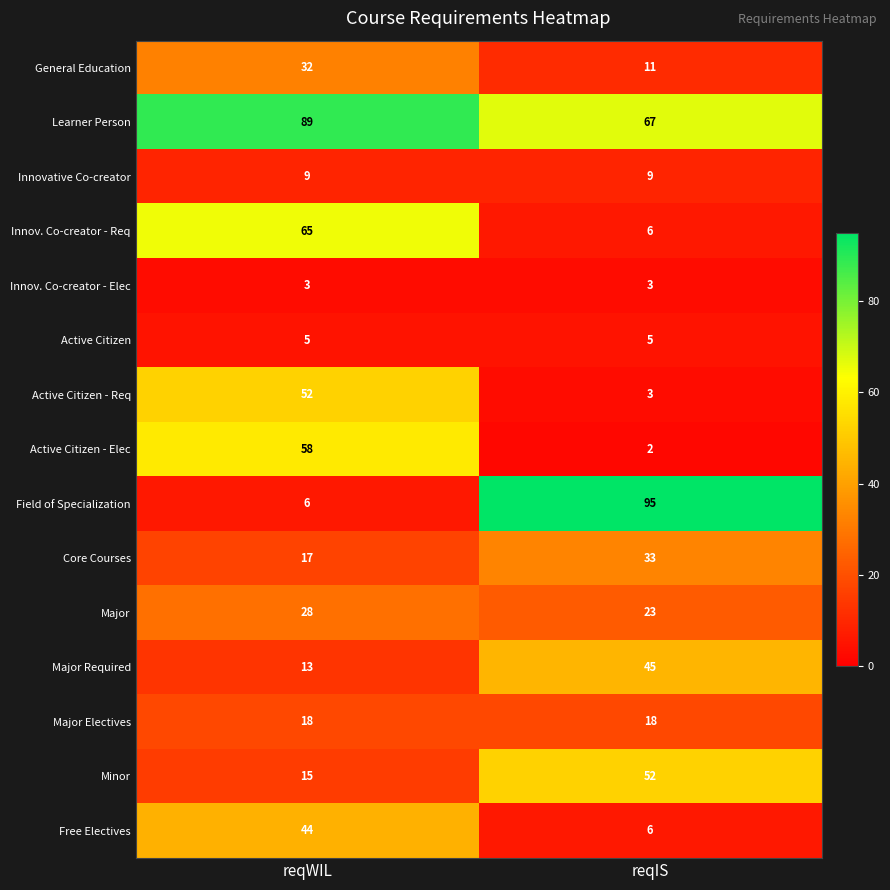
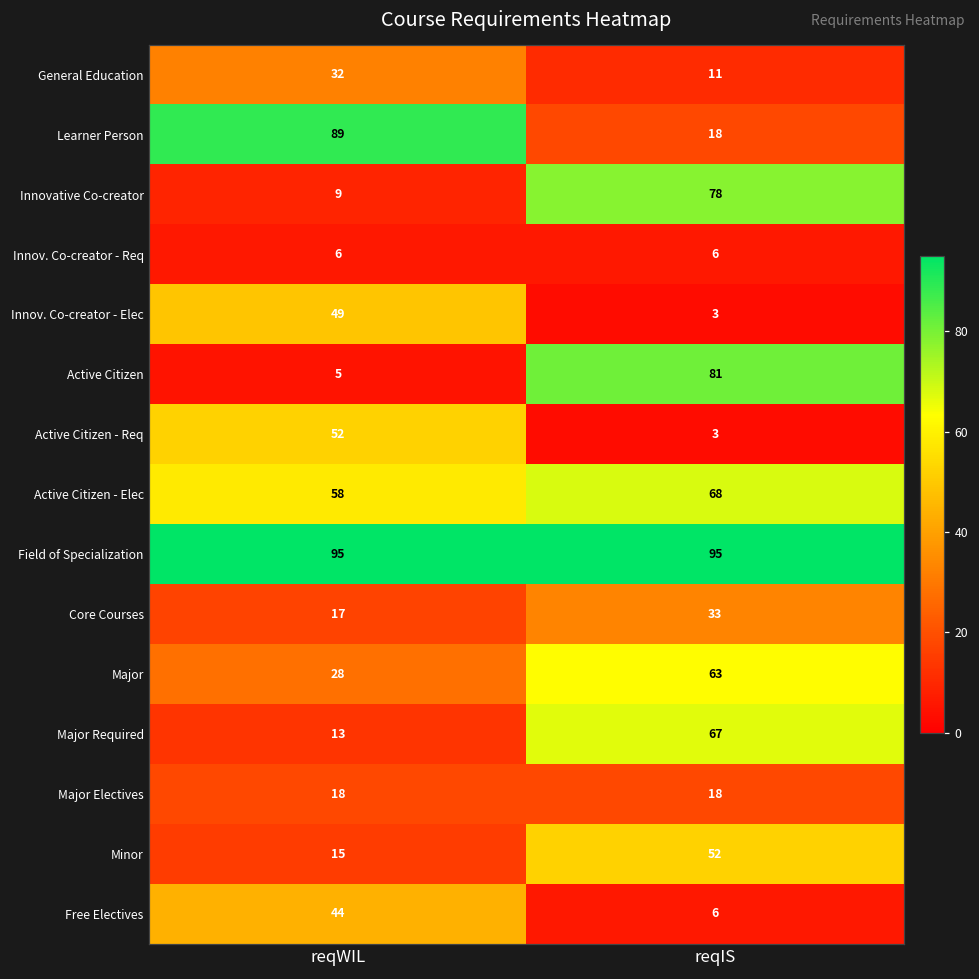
  {
    "General Education": {
      "reqWIL": 32,
      "reqIS": 11
    },
    "Learner Person": {
      "reqWIL": 89,
-     "reqIS": 67
+     "reqIS": 18
    },
    "Innovative Co-creator": {
      "reqWIL": 9,
-     "reqIS": 9
+     "reqIS": 78
    },
    "Innov. Co-creator - Req": {
-     "reqWIL": 65,
+     "reqWIL": 6,
      "reqIS": 6
    },
    "Innov. Co-creator - Elec": {
-     "reqWIL": 3,
+     "reqWIL": 49,
      "reqIS": 3
    },
    "Active Citizen": {
      "reqWIL": 5,
-     "reqIS": 5
+     "reqIS": 81
    },
    "Active Citizen - Req": {
      "reqWIL": 52,
      "reqIS": 3
    },
    "Active Citizen - Elec": {
      "reqWIL": 58,
-     "reqIS": 2
+     "reqIS": 68
    },
    "Field of Specialization": {
-     "reqWIL": 6,
+     "reqWIL": 95,
      "reqIS": 95
    },
    "Core Courses": {
      "reqWIL": 17,
      "reqIS": 33
    },
    "Major": {
      "reqWIL": 28,
-     "reqIS": 23
+     "reqIS": 63
    },
    "Major Required": {
      "reqWIL": 13,
-     "reqIS": 45
+     "reqIS": 67
    },
    "Major Electives": {
      "reqWIL": 18,
      "reqIS": 18
    },
    "Minor": {
      "reqWIL": 15,
      "reqIS": 52
    },
    "Free Electives": {
      "reqWIL": 44,
      "reqIS": 6
    }
  }
